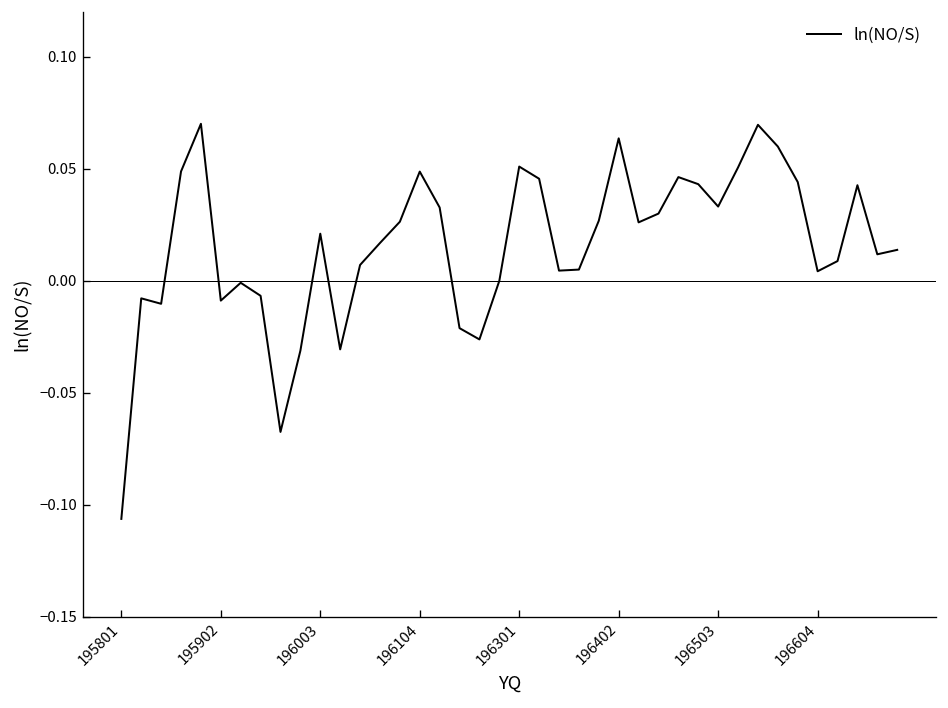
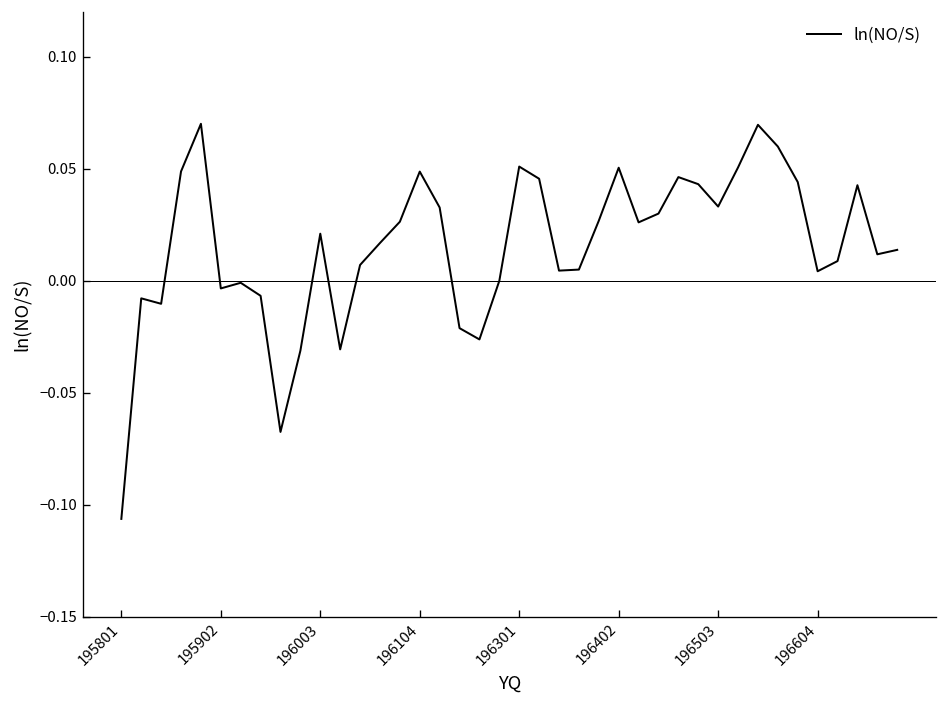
  {
    "195801": -0.106,
-   "195902": -0.009,
+   "195902": -0.003,
    "196003": 0.021,
    "196104": 0.049,
    "196301": 0.051,
-   "196402": 0.064,
+   "196402": 0.050,
    "196503": 0.033,
    "196604": 0.004
  }
